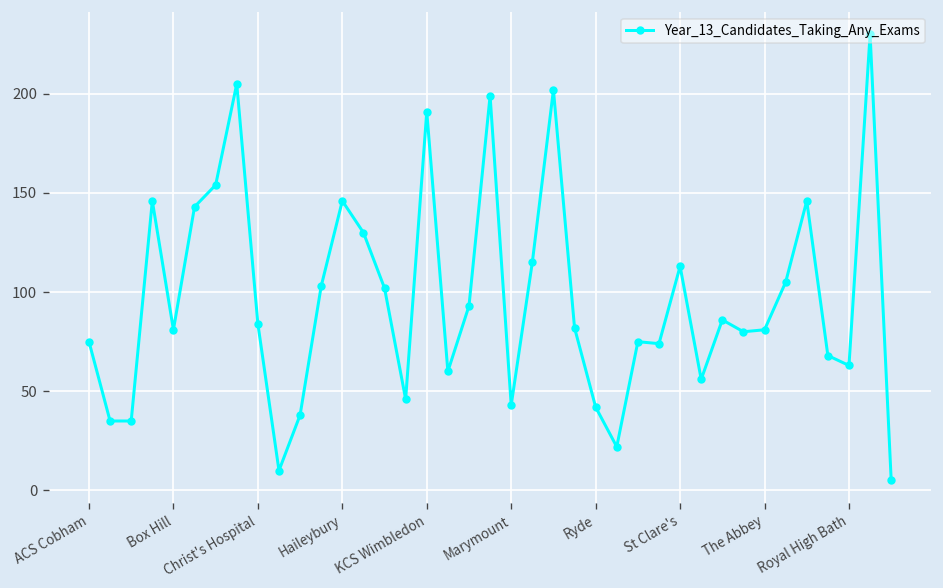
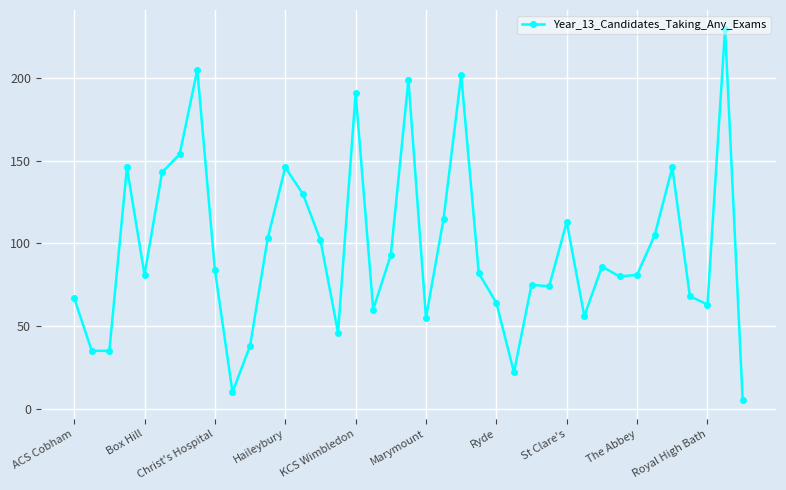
  {
-   "ACS Cobham": 75,
+   "ACS Cobham": 67,
    "Box Hill": 81,
    "Christ's Hospital": 84,
    "Haileybury": 146,
    "KCS Wimbledon": 191,
-   "Marymount": 43,
-   "Ryde": 42,
+   "Marymount": 55,
+   "Ryde": 64,
    "St Clare's": 113,
    "The Abbey": 81,
    "Royal High Bath": 63
  }
